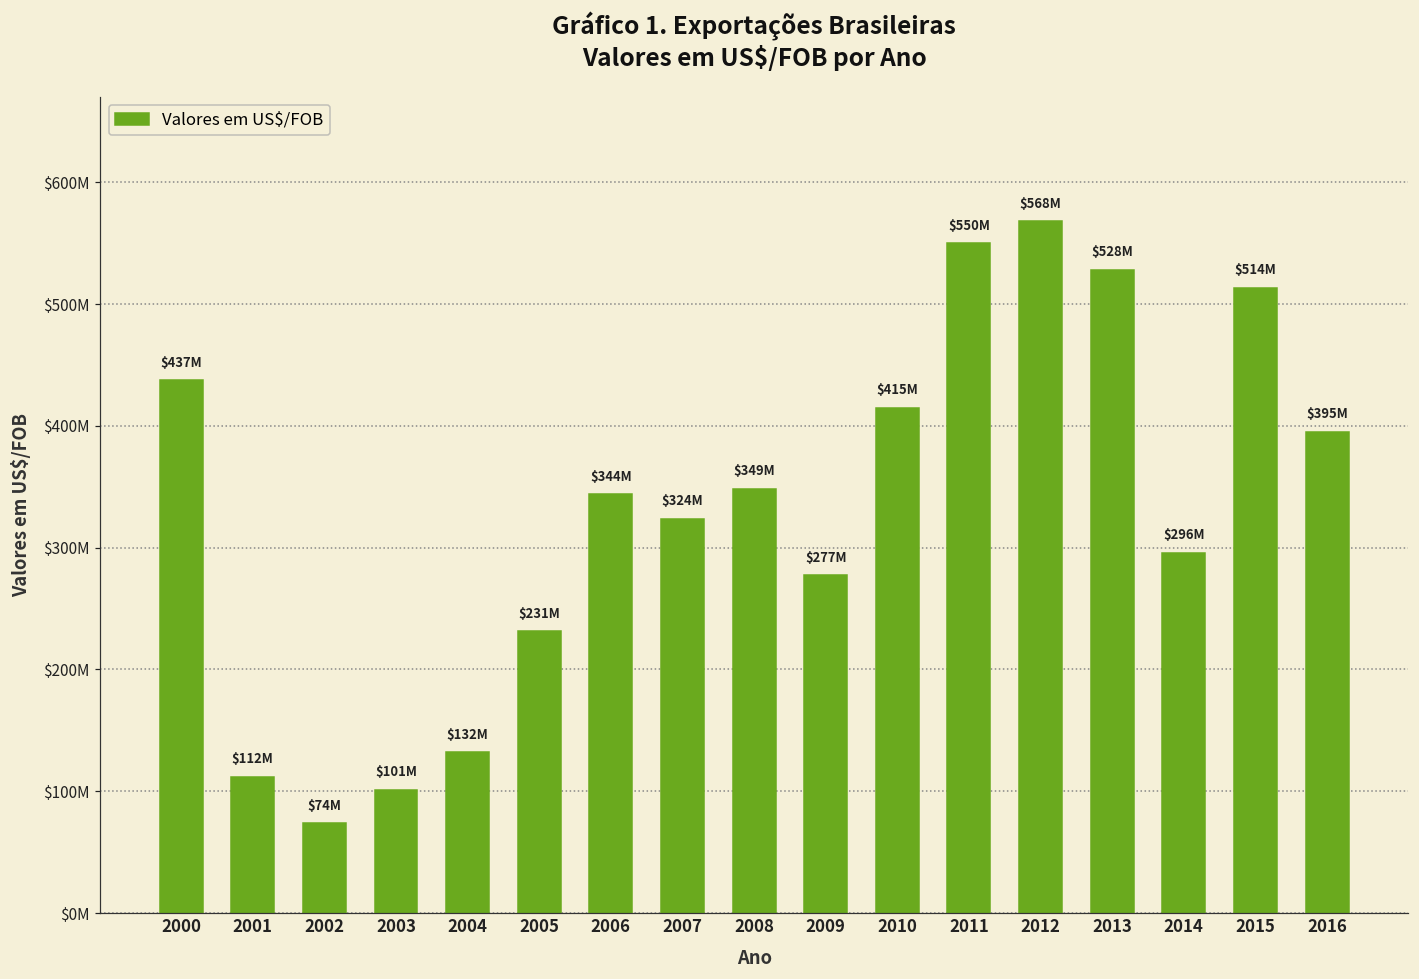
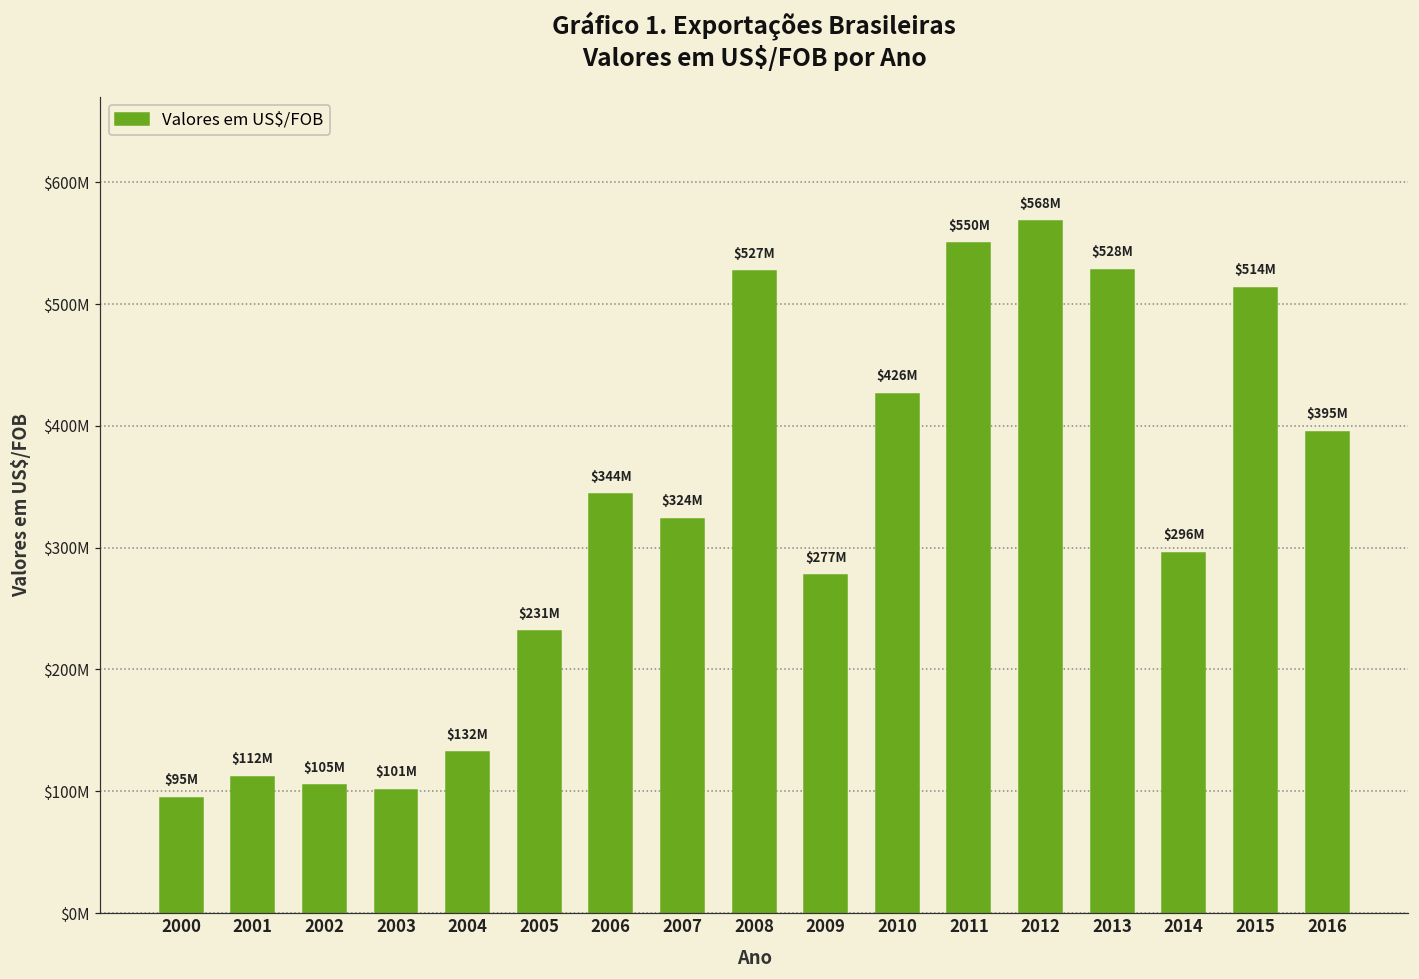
  {
-   "2000": "$437M",
+   "2000": "$95M",
    "2001": "$112M",
-   "2002": "$74M",
+   "2002": "$105M",
    "2003": "$101M",
    "2004": "$132M",
    "2005": "$231M",
    "2006": "$344M",
    "2007": "$324M",
-   "2008": "$349M",
+   "2008": "$527M",
    "2009": "$277M",
-   "2010": "$415M",
+   "2010": "$426M",
    "2011": "$550M",
    "2012": "$568M",
    "2013": "$528M",
    "2014": "$296M",
    "2015": "$514M",
    "2016": "$395M"
  }
